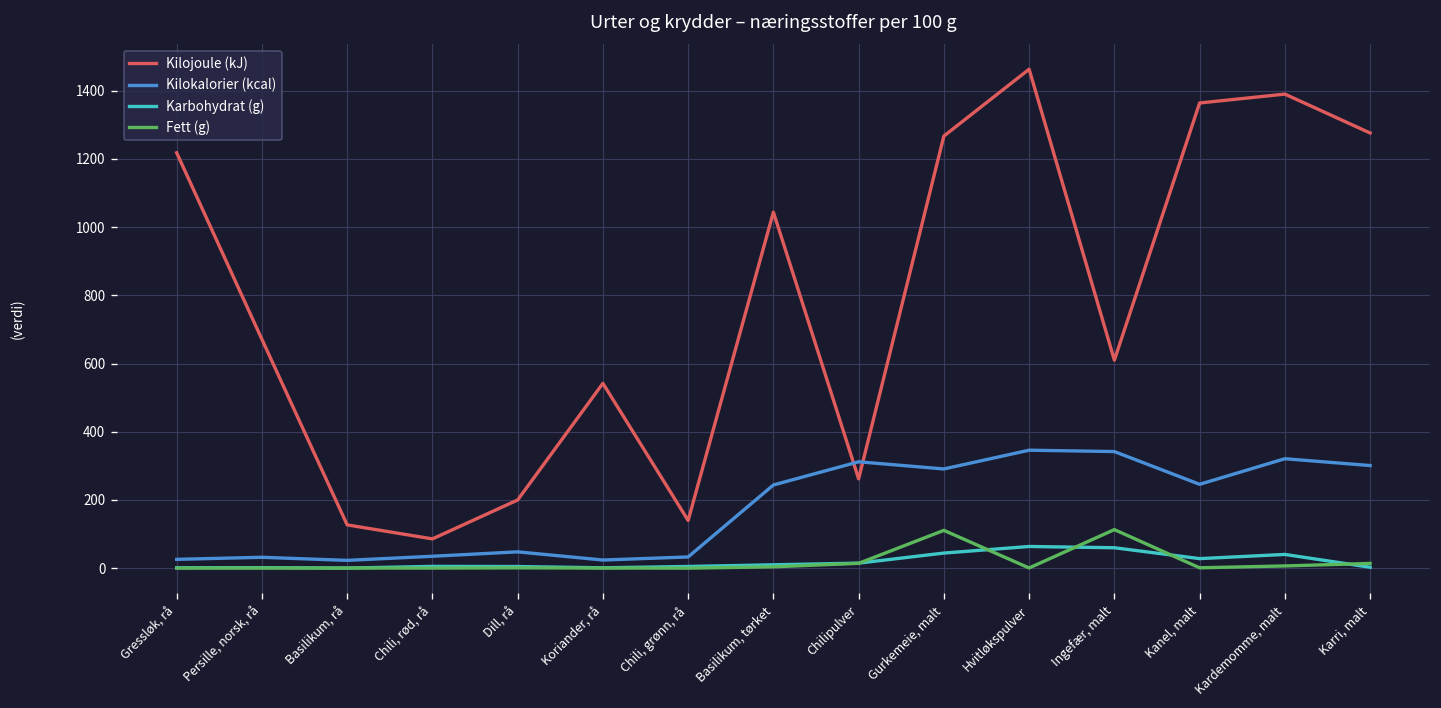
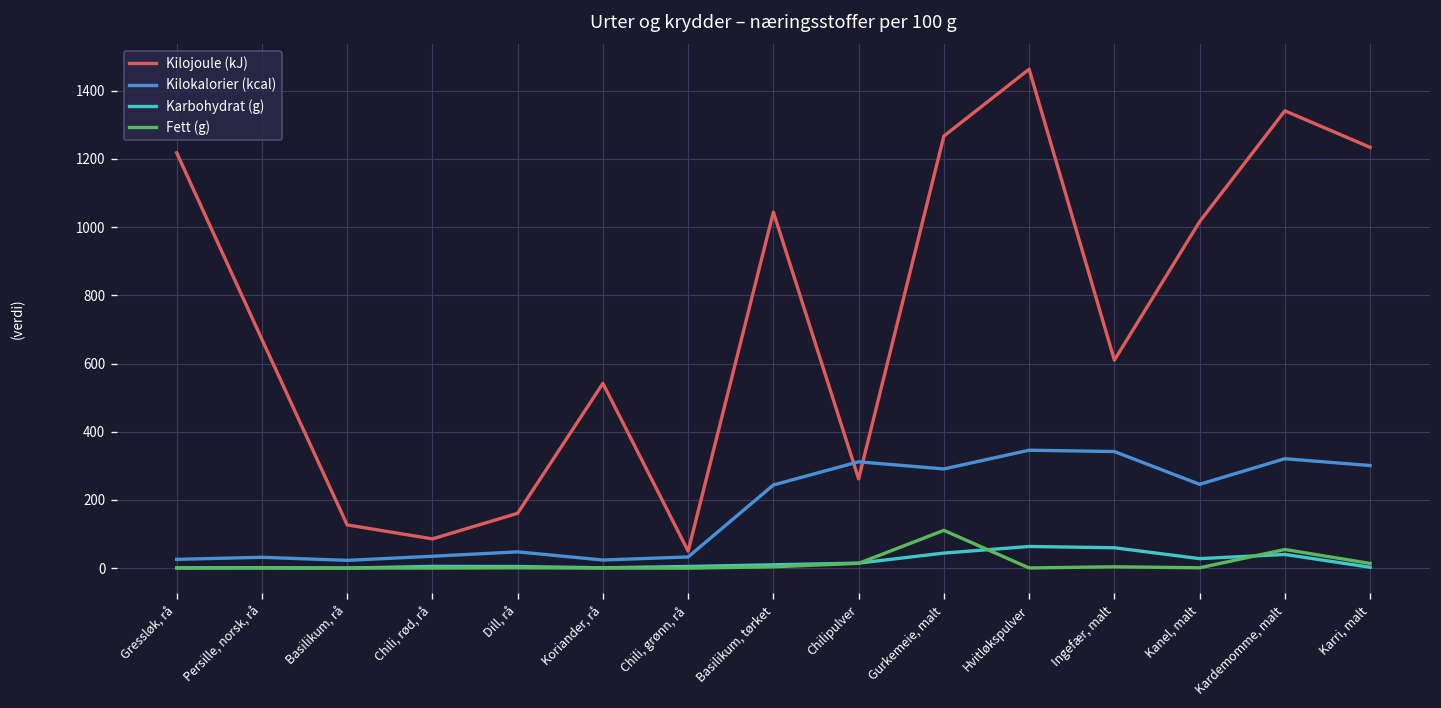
  {
    "Kilojoule (kJ)": {
      "Gressløk, rå": 1220,
      "Persille, norsk, rå": 670,
      "Basilikum, rå": 130,
      "Chili, rød, rå": 90,
-     "Dill, rå": 200,
+     "Dill, rå": 160,
      "Koriander, rå": 540,
-     "Chili, grønn, rå": 140,
+     "Chili, grønn, rå": 50,
      "Basilikum, tørket": 1040,
      "Chilipulver": 260,
      "Gurkemeie, malt": 1270,
      "Hvitløkspulver": 1460,
      "Ingefær, malt": 610,
-     "Kanel, malt": 1360,
-     "Kardemomme, malt": 1390,
-     "Karri, malt": 1280
+     "Kanel, malt": 1020,
+     "Kardemomme, malt": 1340,
+     "Karri, malt": 1230
    },
    "Fett (g)": {
      "Gurkemeie, malt": 110,
      "Hvitløkspulver": 0,
-     "Ingefær, malt": 110,
+     "Ingefær, malt": 0,
      "Kanel, malt": 0,
-     "Kardemomme, malt": 10,
+     "Kardemomme, malt": 50,
      "Karri, malt": 10
    }
  }
